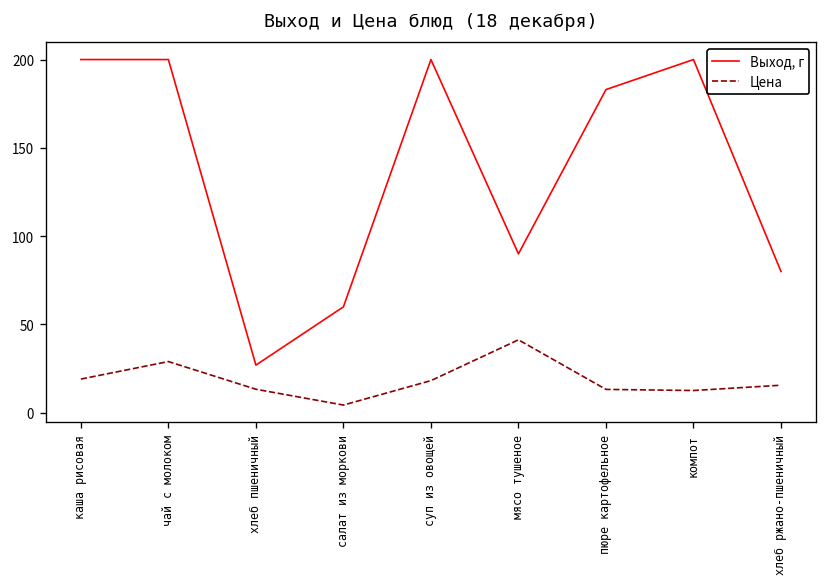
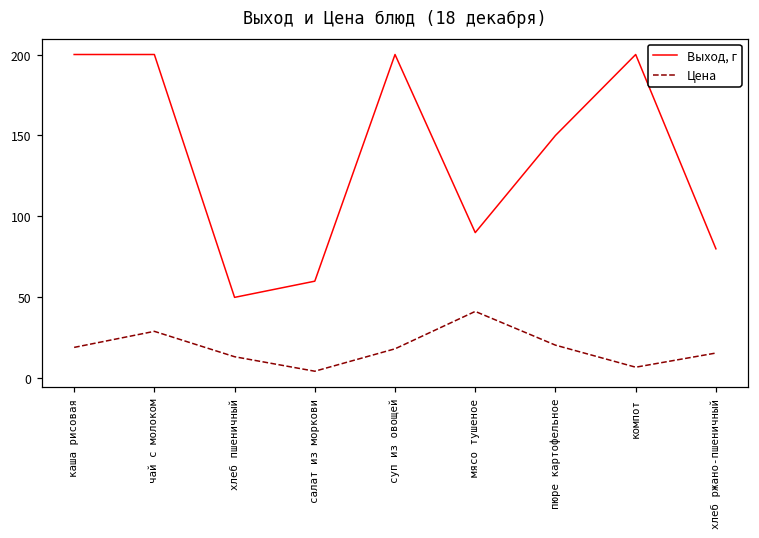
  {
    "Выход, г": {
      "каша рисовая": 200,
      "чай с молоком": 200,
-     "хлеб пшеничный": 27,
+     "хлеб пшеничный": 50,
      "салат из моркови": 60,
      "суп из овощей": 200,
      "мясо тушеное": 90,
-     "пюре картофельное": 183,
+     "пюре картофельное": 150,
      "компот": 200,
      "хлеб ржано-пшеничный": 80
    },
    "Цена": {
      "каша рисовая": 19,
      "чай с молоком": 29,
      "хлеб пшеничный": 13,
      "салат из моркови": 4,
      "суп из овощей": 18,
      "мясо тушеное": 41,
-     "пюре картофельное": 13,
-     "компот": 13,
+     "пюре картофельное": 20,
+     "компот": 7,
      "хлеб ржано-пшеничный": 16
    }
  }
